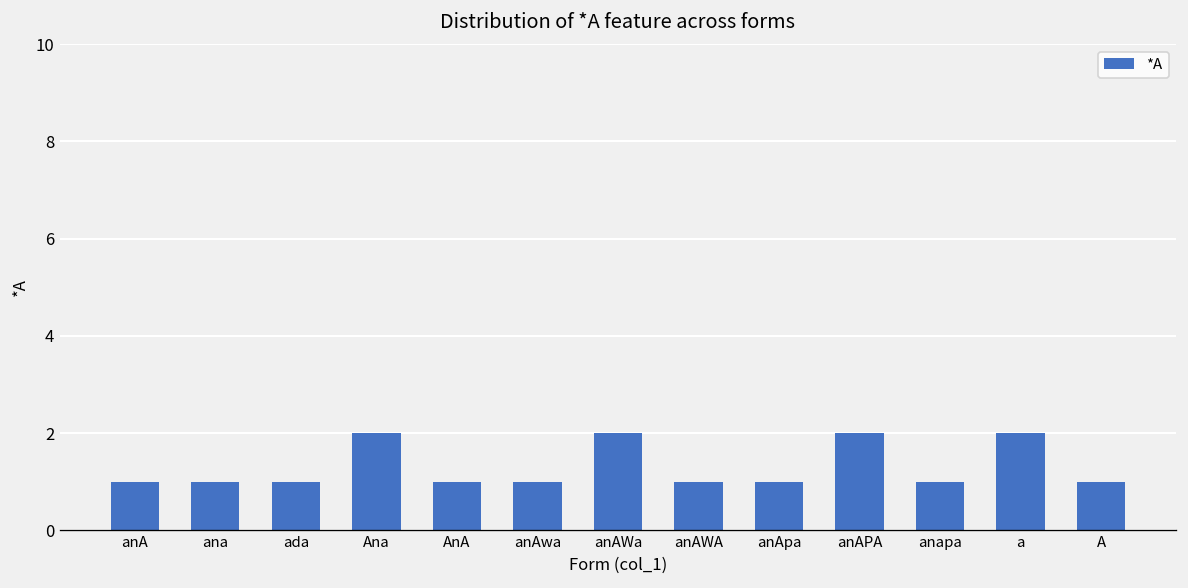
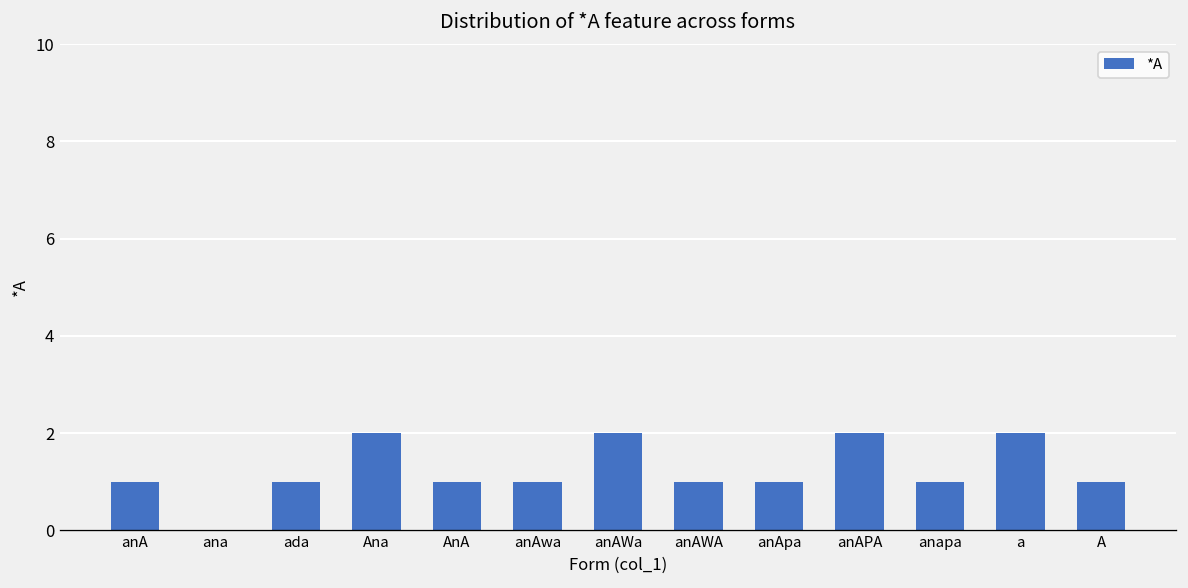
  {
    "anA": 1,
-   "ana": 1,
+   "ana": 0,
    "ada": 1,
    "Ana": 2,
    "AnA": 1,
    "anAwa": 1,
    "anAWa": 2,
    "anAWA": 1,
    "anApa": 1,
    "anAPA": 2,
    "anapa": 1,
    "a": 2,
    "A": 1
  }
